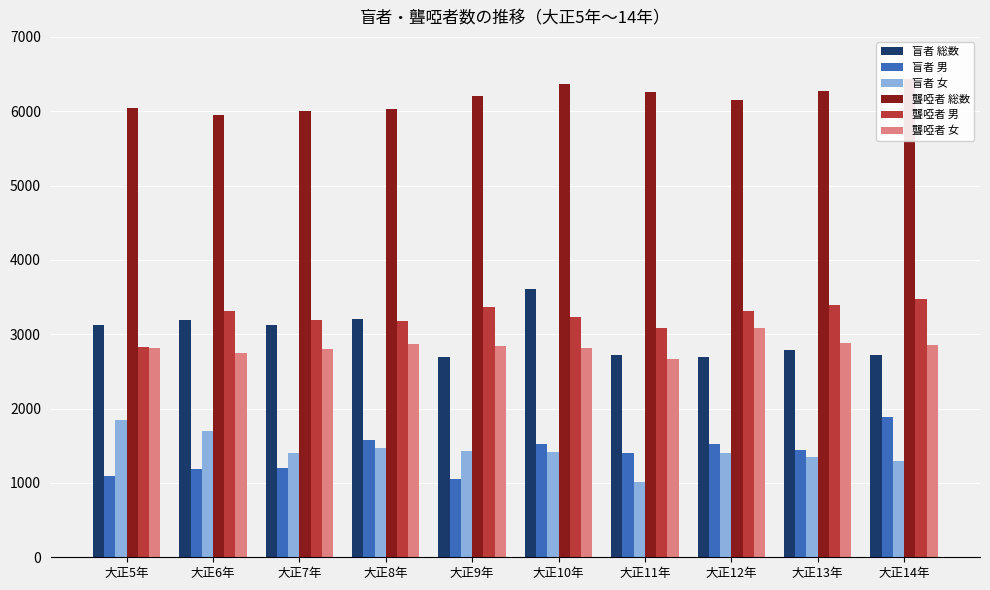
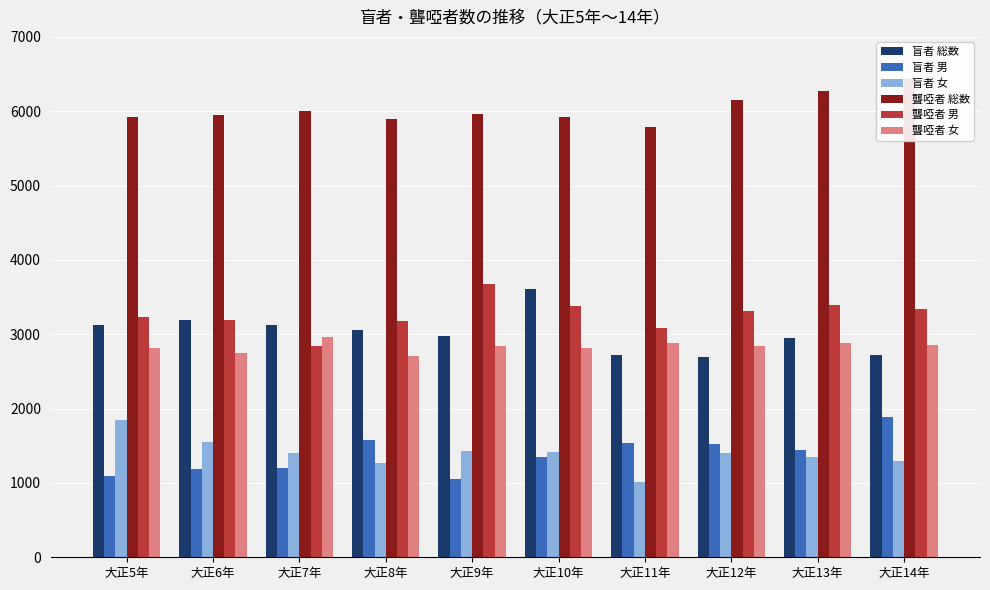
  {
    "盲者 総数": {
      "大正5年": 3100,
      "大正6年": 3200,
      "大正7年": 3100,
-     "大正8年": 3200,
-     "大正9年": 2700,
+     "大正8年": 3100,
+     "大正9年": 3000,
      "大正10年": 3600,
      "大正11年": 2700,
      "大正12年": 2700,
-     "大正13年": 2800,
+     "大正13年": 3000,
      "大正14年": 2700
    },
    "盲者 男": {
      "大正5年": 1100,
      "大正6年": 1200,
      "大正7年": 1200,
      "大正8年": 1600,
      "大正9年": 1100,
-     "大正10年": 1500,
-     "大正11年": 1400,
+     "大正10年": 1400,
+     "大正11年": 1500,
      "大正12年": 1500,
      "大正13年": 1400,
      "大正14年": 1900
    },
    "盲者 女": {
      "大正5年": 1800,
-     "大正6年": 1700,
+     "大正6年": 1600,
      "大正7年": 1400,
-     "大正8年": 1500,
+     "大正8年": 1300,
      "大正9年": 1400,
      "大正10年": 1400,
      "大正11年": 1000,
      "大正12年": 1400,
      "大正13年": 1400,
      "大正14年": 1300
    },
    "聾啞者 総数": {
-     "大正5年": 6000,
+     "大正5年": 5900,
      "大正6年": 5900,
      "大正7年": 6000,
-     "大正8年": 6000,
-     "大正9年": 6200,
-     "大正10年": 6400,
-     "大正11年": 6300,
+     "大正8年": 5900,
+     "大正9年": 6000,
+     "大正10年": 5900,
+     "大正11年": 5800,
      "大正12年": 6200,
      "大正13年": 6300
    },
    "聾啞者 男": {
-     "大正5年": 2800,
-     "大正6年": 3300,
-     "大正7年": 3200,
+     "大正5年": 3200,
+     "大正6年": 3200,
+     "大正7年": 2800,
      "大正8年": 3200,
-     "大正9年": 3400,
-     "大正10年": 3200,
+     "大正9年": 3700,
+     "大正10年": 3400,
      "大正11年": 3100,
      "大正12年": 3300,
      "大正13年": 3400,
-     "大正14年": 3500
+     "大正14年": 3300
    },
    "聾啞者 女": {
      "大正5年": 2800,
      "大正6年": 2800,
-     "大正7年": 2800,
-     "大正8年": 2900,
+     "大正7年": 3000,
+     "大正8年": 2700,
      "大正9年": 2800,
      "大正10年": 2800,
-     "大正11年": 2700,
-     "大正12年": 3100,
+     "大正11年": 2900,
+     "大正12年": 2800,
      "大正13年": 2900,
      "大正14年": 2900
    }
  }
